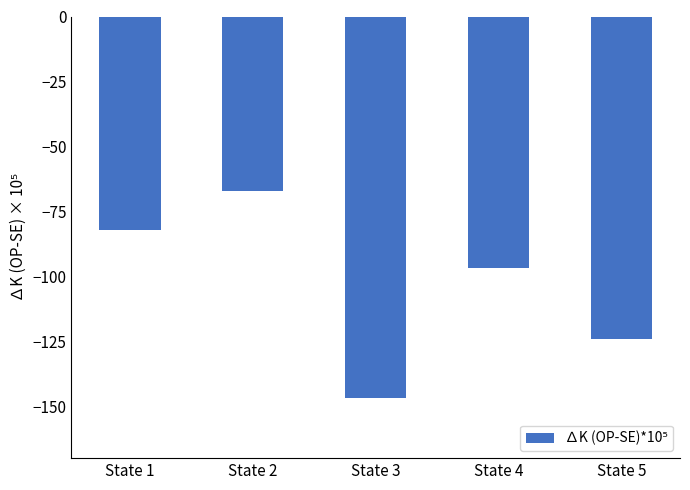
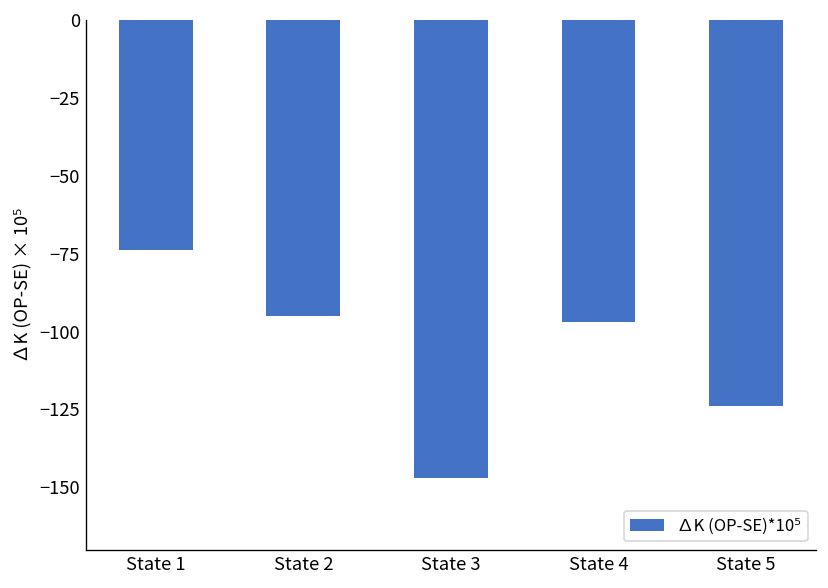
  {
-   "State 1": -82,
-   "State 2": -67,
+   "State 1": -74,
+   "State 2": -95,
    "State 3": -147,
    "State 4": -97,
    "State 5": -124
  }
